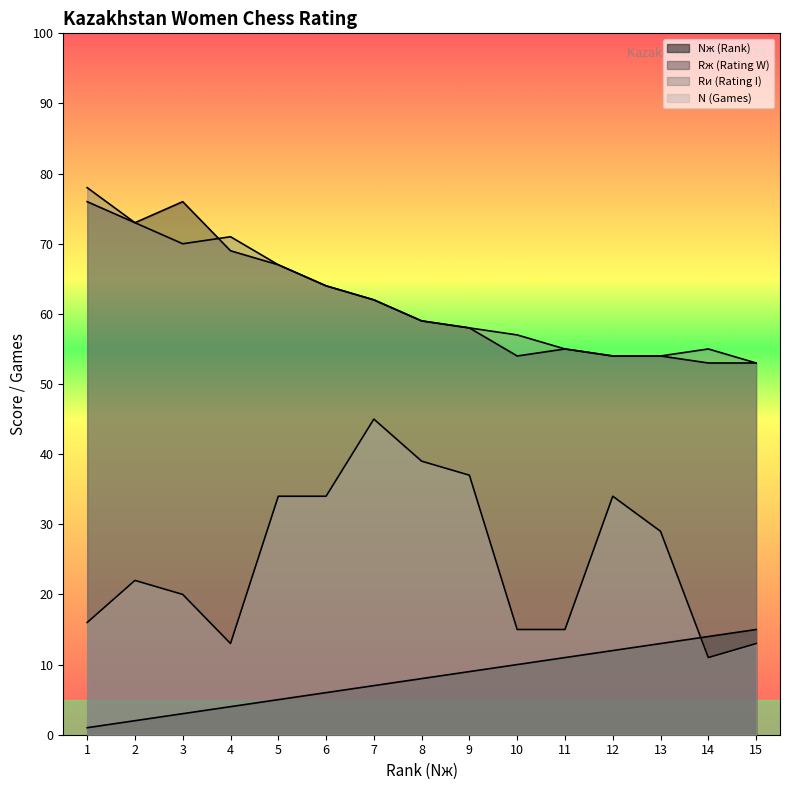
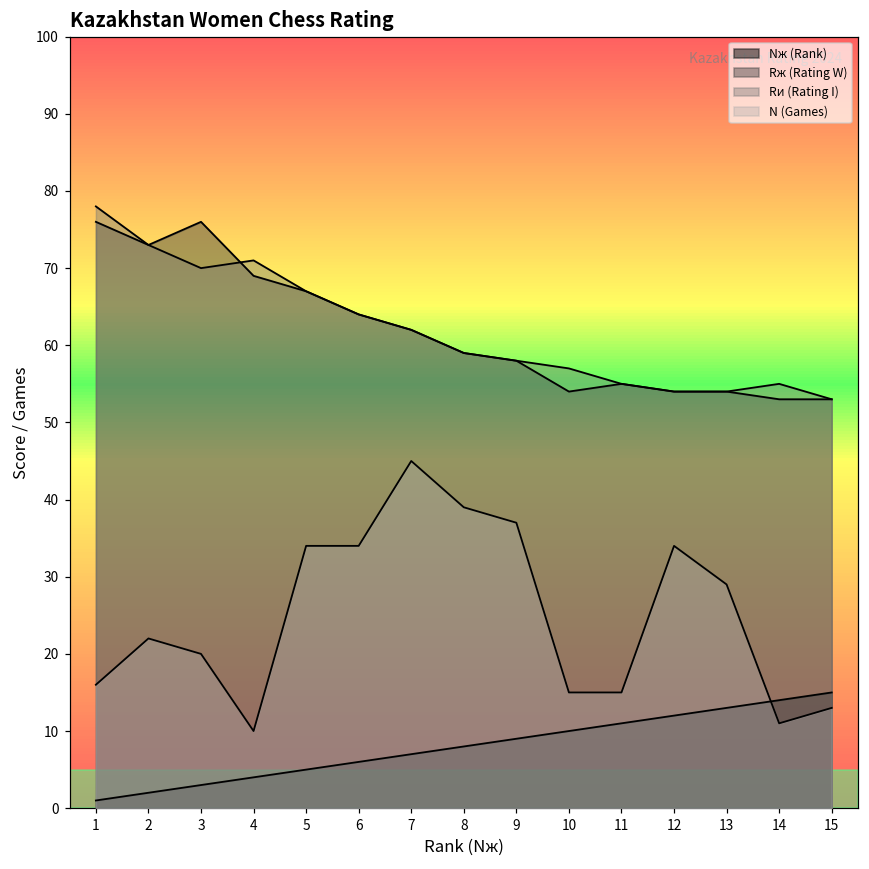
  {
    "Nж (Rank)": {
      "6": 6,
      "7": 7,
      "8": 8,
      "9": 9,
      "10": 10,
      "11": 11,
      "12": 12,
      "13": 13,
      "14": 14,
      "15": 15
    },
    "Rж (Rating W)": {
      "1": 76,
      "3": 76,
      "4": 69,
      "10": 54,
      "14": 53
    },
    "Rи (Rating I)": {
      "1": 78,
      "3": 70,
      "4": 71,
      "10": 57,
      "14": 55
    },
    "N (Games)": {
      "1": 16,
      "2": 22,
      "3": 20,
-     "4": 13,
+     "4": 10,
      "5": 34,
      "6": 34,
      "7": 45,
      "8": 39,
      "9": 37,
      "10": 15,
      "11": 15,
      "12": 34,
      "13": 29,
      "14": 11,
      "15": 13
    }
  }
